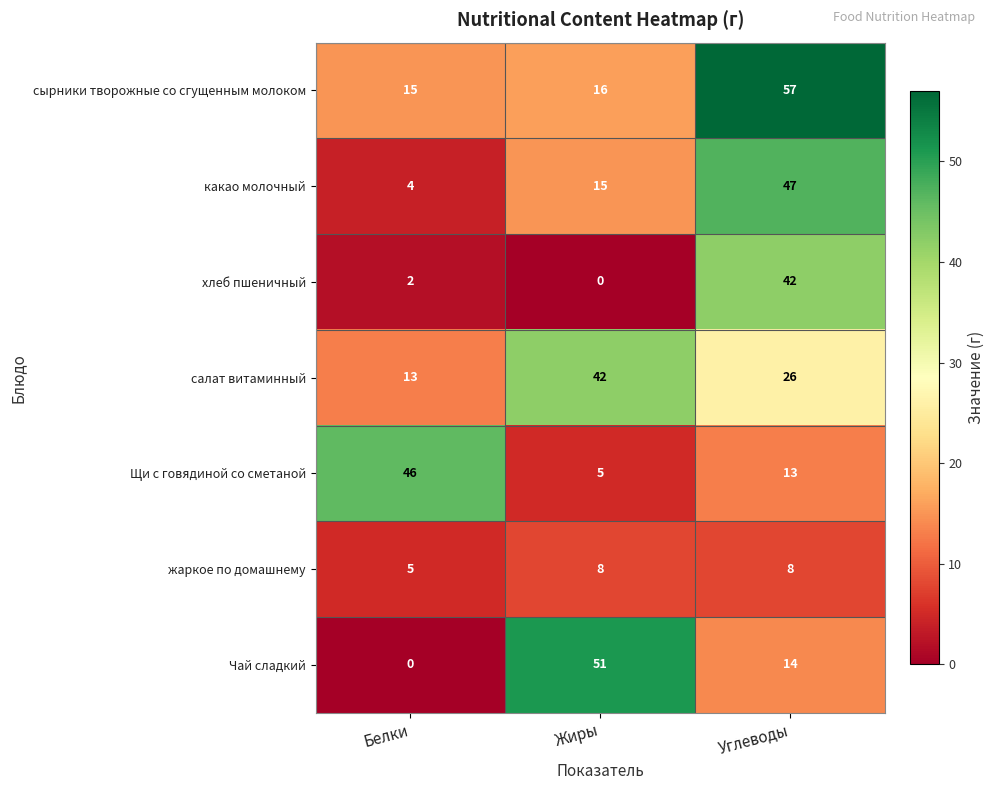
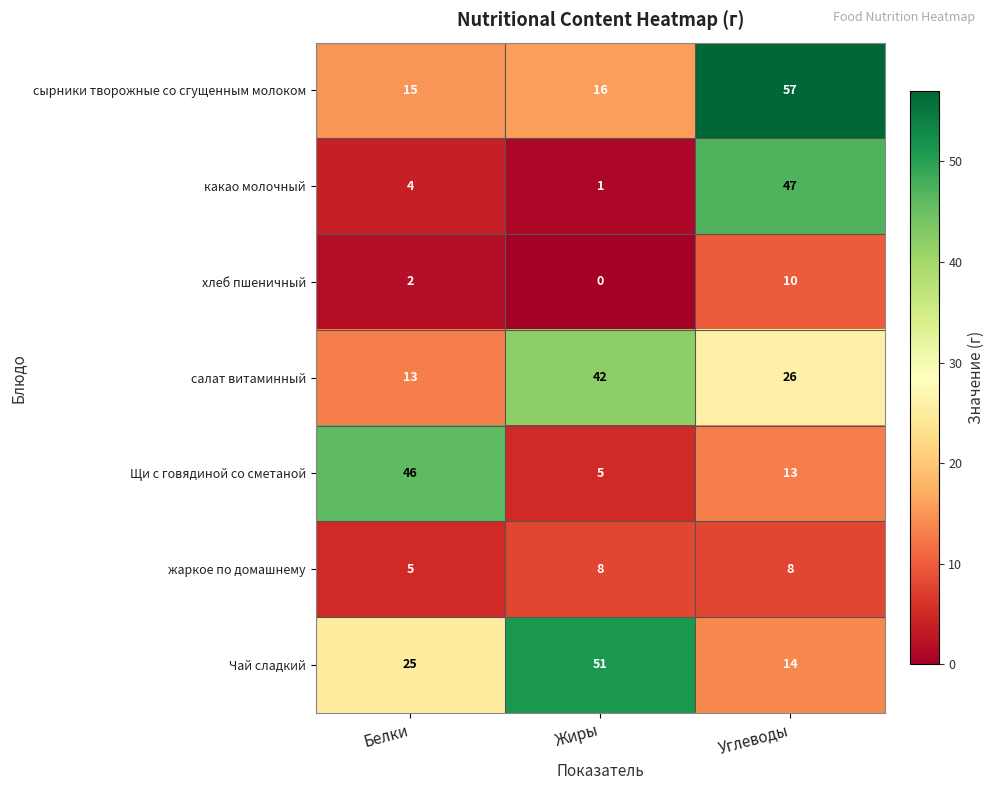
  {
    "сырники творожные со сгущенным молоком": {
      "Белки": 15,
      "Жиры": 16,
      "Углеводы": 57
    },
    "какао молочный": {
      "Белки": 4,
-     "Жиры": 15,
+     "Жиры": 1,
      "Углеводы": 47
    },
    "хлеб пшеничный": {
      "Белки": 2,
      "Жиры": 0,
-     "Углеводы": 42
+     "Углеводы": 10
    },
    "салат витаминный": {
      "Белки": 13,
      "Жиры": 42,
      "Углеводы": 26
    },
    "Щи с говядиной со сметаной": {
      "Белки": 46,
      "Жиры": 5,
      "Углеводы": 13
    },
    "жаркое по домашнему": {
      "Белки": 5,
      "Жиры": 8,
      "Углеводы": 8
    },
    "Чай сладкий": {
-     "Белки": 0,
+     "Белки": 25,
      "Жиры": 51,
      "Углеводы": 14
    }
  }
